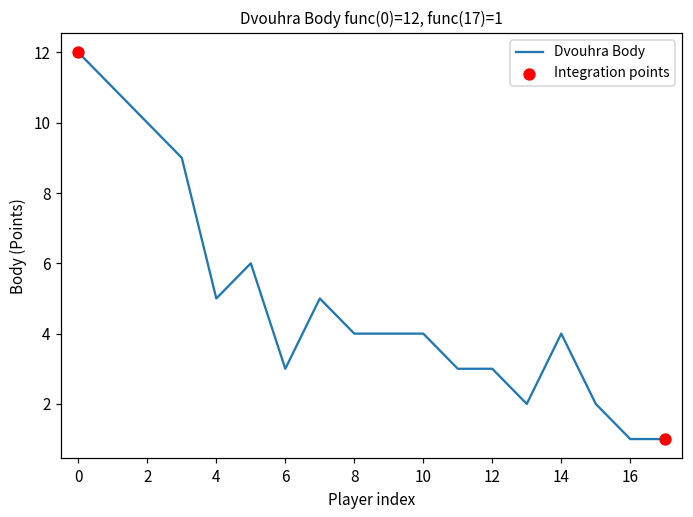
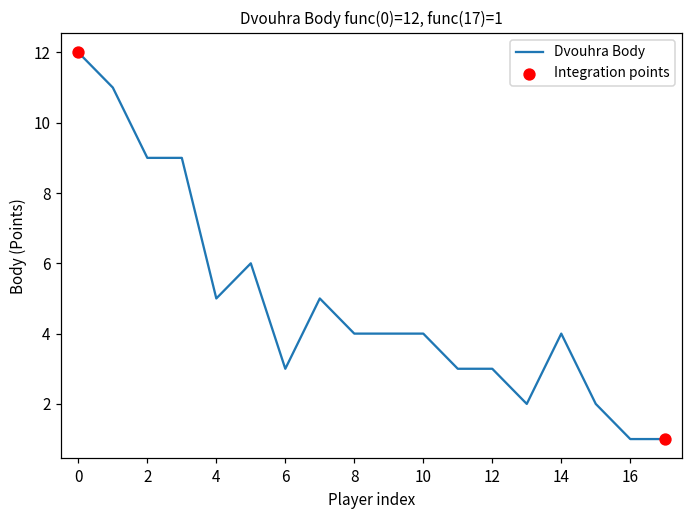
  {
    "Dvouhra Body": {
-     "2": 10,
+     "2": 9,
      "4": 5,
      "6": 3,
      "8": 4,
      "10": 4,
      "12": 3,
      "14": 4,
      "16": 1
    }
  }
